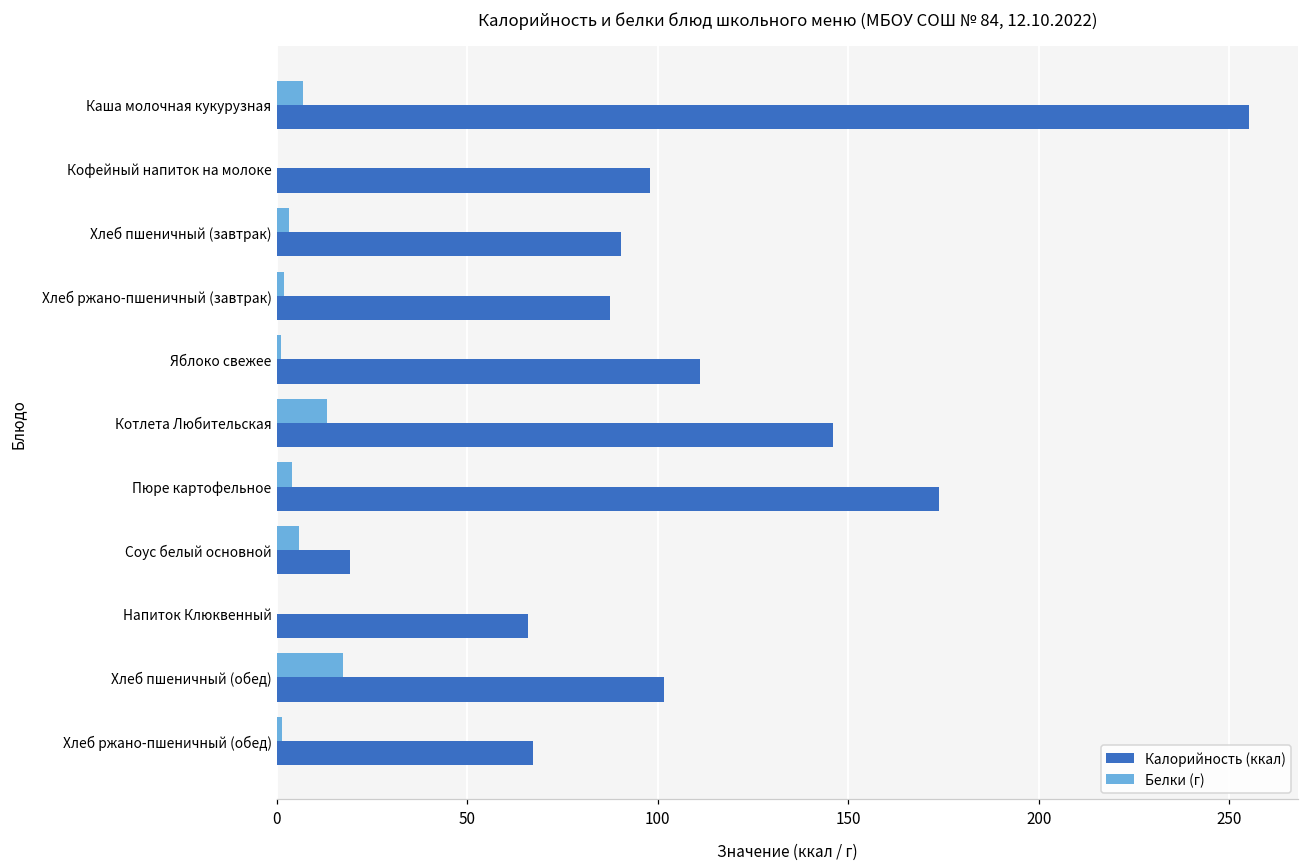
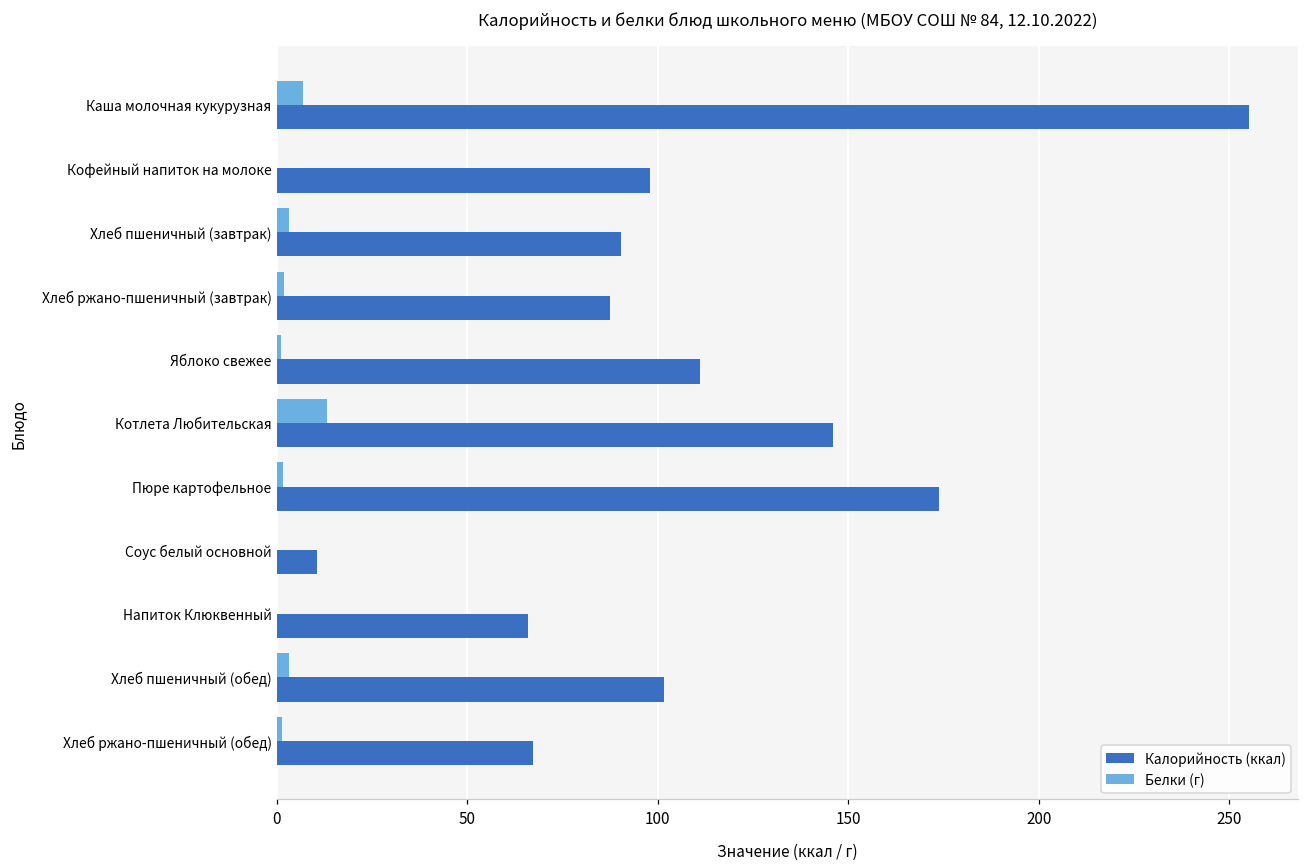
  {
    "Калорийность (ккал)": {
      "Каша молочная кукурузная": 255,
      "Кофейный напиток на молоке": 98,
      "Хлеб пшеничный (завтрак)": 90,
      "Хлеб ржано-пшеничный (завтрак)": 87,
      "Яблоко свежее": 111,
      "Котлета Любительская": 146,
      "Пюре картофельное": 174,
-     "Соус белый основной": 19,
+     "Соус белый основной": 11,
      "Напиток Клюквенный": 66,
      "Хлеб пшеничный (обед)": 102,
      "Хлеб ржано-пшеничный (обед)": 67
    },
    "Белки (г)": {
      "Каша молочная кукурузная": 7,
      "Хлеб пшеничный (завтрак)": 3,
      "Хлеб ржано-пшеничный (завтрак)": 2,
      "Яблоко свежее": 1,
      "Котлета Любительская": 13,
-     "Пюре картофельное": 4,
-     "Соус белый основной": 6,
+     "Пюре картофельное": 2,
+     "Соус белый основной": 0,
      "Напиток Клюквенный": 0,
-     "Хлеб пшеничный (обед)": 17,
+     "Хлеб пшеничный (обед)": 3,
      "Хлеб ржано-пшеничный (обед)": 1
    }
  }
